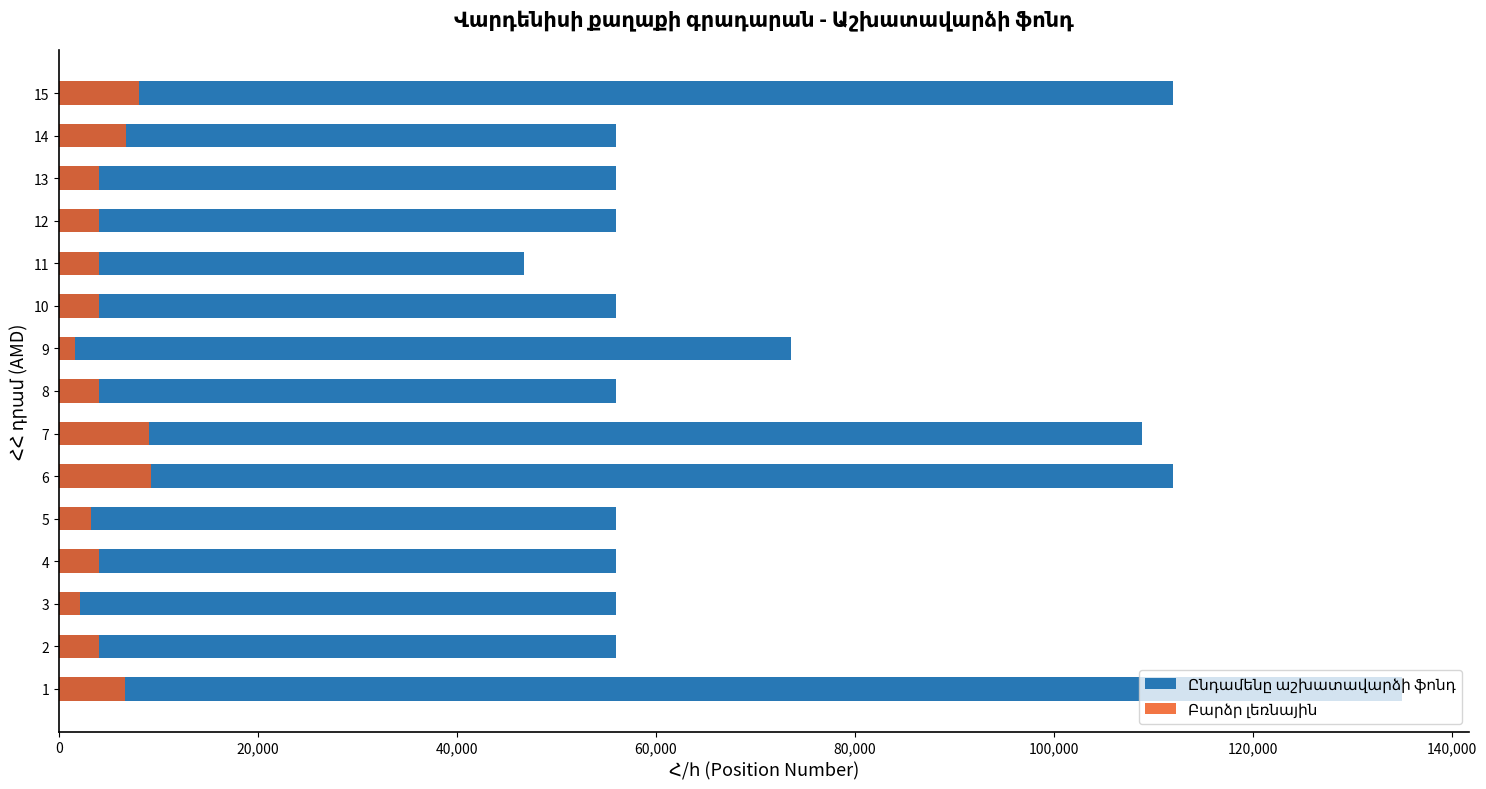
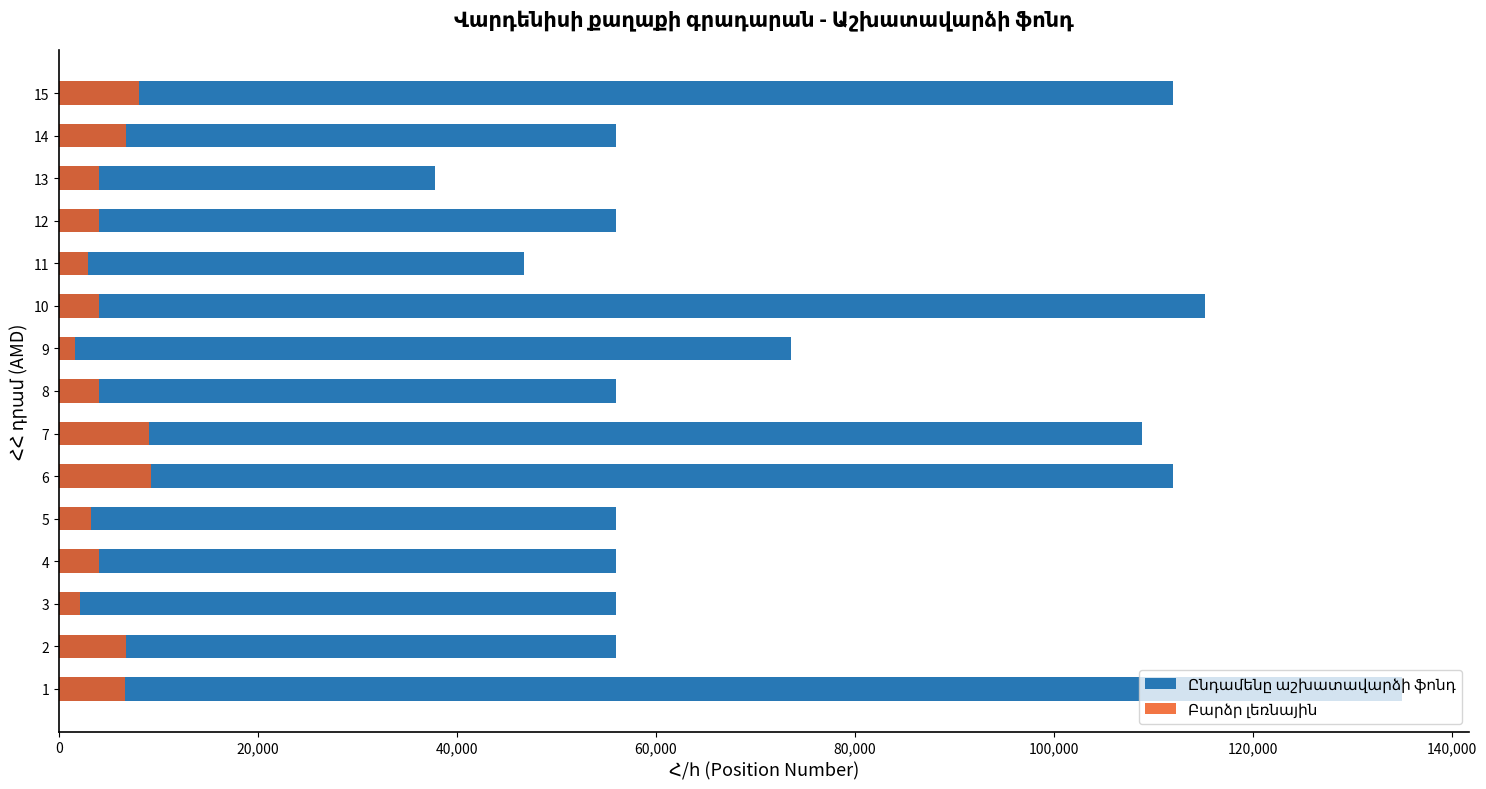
  {
    "Ընդամենը աշխատավարձի ֆոնդ": {
      "15": "112,000",
      "14": "56,000",
-     "13": "56,000",
+     "13": "38,000",
      "12": "56,000",
      "11": "47,000",
-     "10": "56,000",
+     "10": "115,000",
      "9": "74,000",
      "8": "56,000",
      "7": "109,000",
      "6": "112,000",
      "5": "56,000",
      "4": "56,000",
      "3": "56,000",
      "2": "56,000"
    },
    "Բարձր լեռնային": {
-     "11": "4,000",
-     "2": "4,000"
+     "11": "3,000",
+     "2": "7,000"
    }
  }
